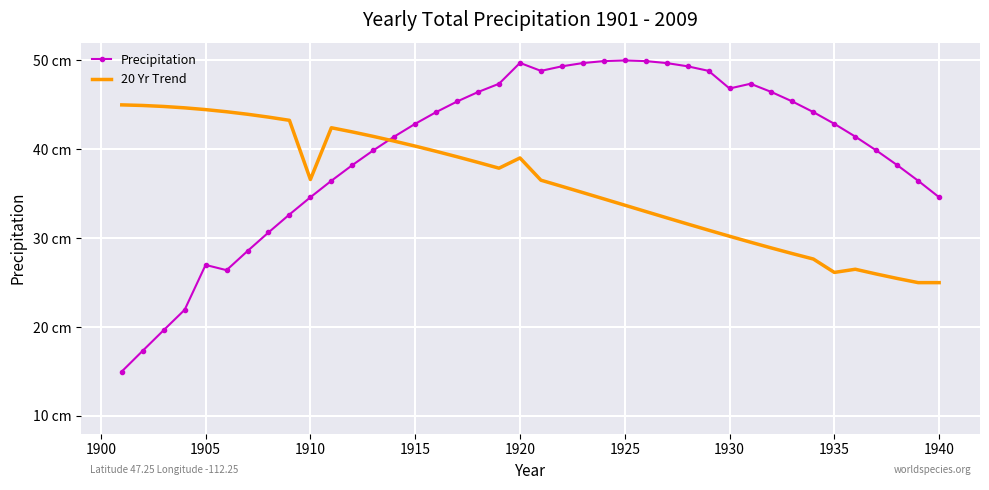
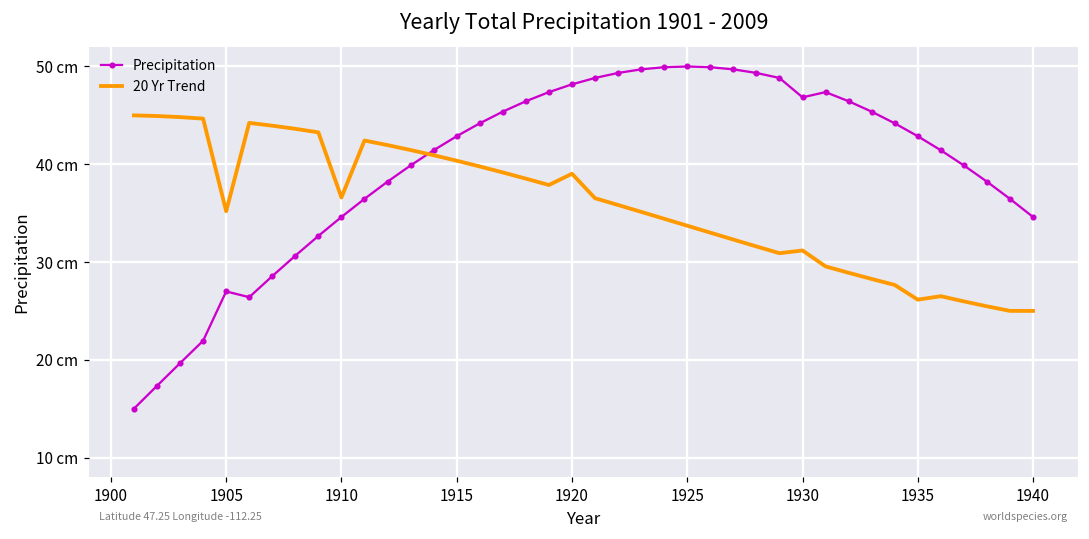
  {
    "Precipitation": {
      "1905": "27 cm",
      "1910": "35 cm",
      "1915": "43 cm",
-     "1920": "50 cm",
+     "1920": "48 cm",
      "1925": "50 cm",
      "1930": "47 cm",
      "1935": "43 cm",
      "1940": "35 cm"
    },
    "20 Yr Trend": {
-     "1905": "44 cm",
+     "1905": "35 cm",
      "1910": "37 cm",
      "1915": "40 cm",
      "1920": "39 cm",
      "1925": "34 cm",
-     "1930": "30 cm",
+     "1930": "31 cm",
      "1935": "26 cm",
      "1940": "25 cm"
    }
  }
